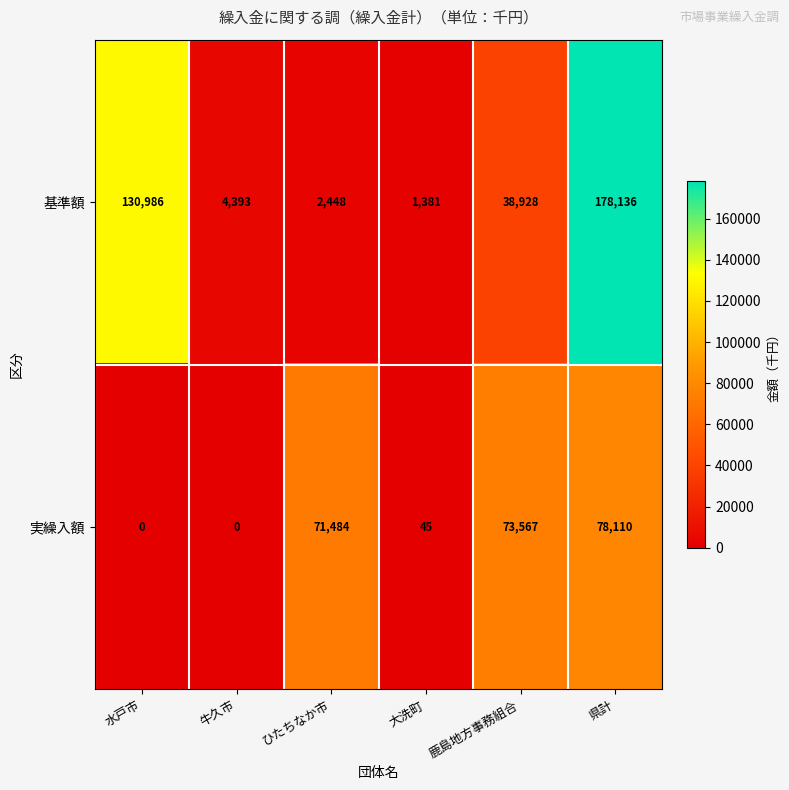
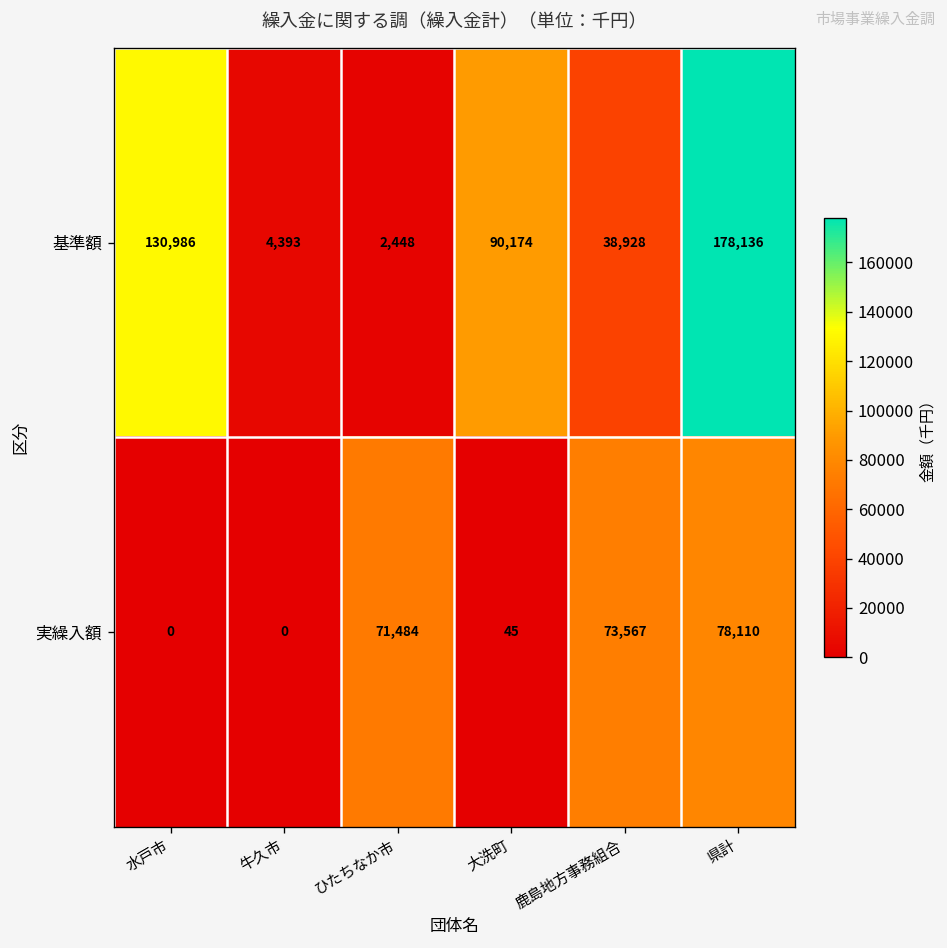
  {
    "基準額": {
      "水戸市": "130,986",
      "牛久市": "4,393",
      "ひたちなか市": "2,448",
-     "大洗町": "1,381",
+     "大洗町": "90,174",
      "鹿島地方事務組合": "38,928",
      "県計": "178,136"
    },
    "実繰入額": {
      "水戸市": "0",
      "牛久市": "0",
      "ひたちなか市": "71,484",
      "大洗町": "45",
      "鹿島地方事務組合": "73,567",
      "県計": "78,110"
    }
  }
